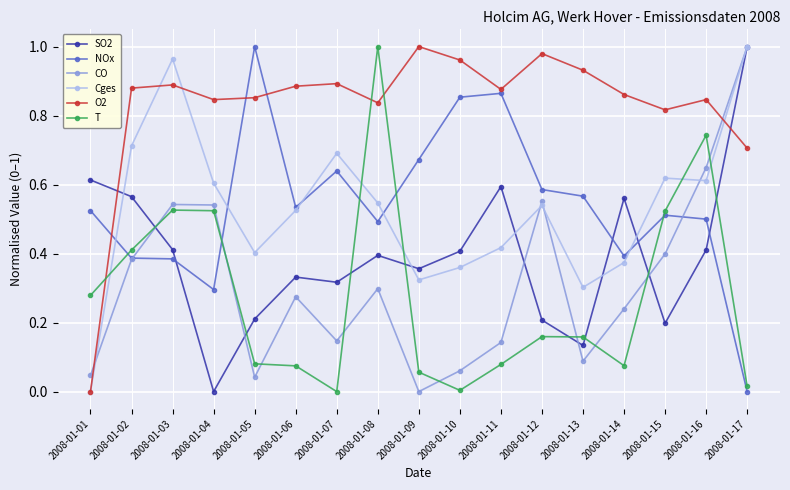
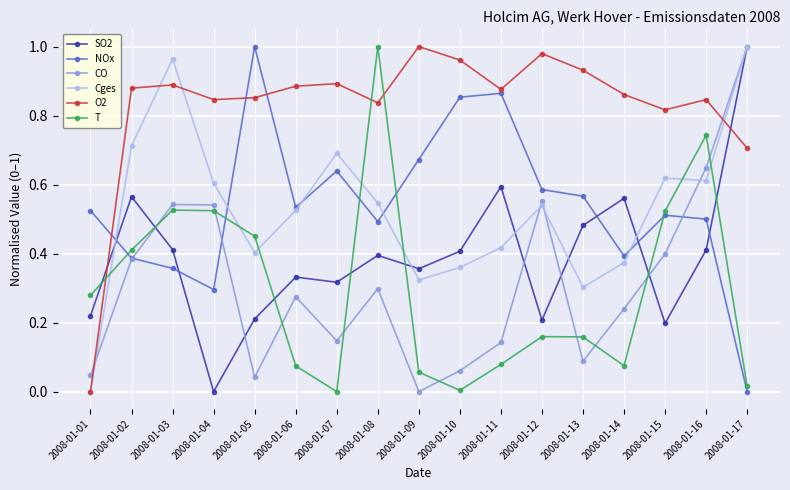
  {
    "SO2": {
-     "2008-01-01": 0.61,
+     "2008-01-01": 0.22,
      "2008-01-02": 0.57,
      "2008-01-03": 0.41,
      "2008-01-04": 0.00,
      "2008-01-05": 0.21,
      "2008-01-06": 0.33,
      "2008-01-07": 0.32,
      "2008-01-08": 0.39,
      "2008-01-09": 0.36,
      "2008-01-10": 0.41,
      "2008-01-11": 0.59,
      "2008-01-12": 0.21,
-     "2008-01-13": 0.13,
+     "2008-01-13": 0.48,
      "2008-01-14": 0.56,
      "2008-01-15": 0.20,
      "2008-01-16": 0.41
    },
    "NOx": {
      "2008-01-01": 0.52,
-     "2008-01-03": 0.38,
+     "2008-01-03": 0.36,
      "2008-01-04": 0.30,
      "2008-01-05": 1.00,
      "2008-01-06": 0.53,
      "2008-01-07": 0.64,
      "2008-01-08": 0.49,
      "2008-01-09": 0.67,
      "2008-01-10": 0.85,
      "2008-01-11": 0.86,
      "2008-01-12": 0.59,
      "2008-01-13": 0.57,
      "2008-01-14": 0.39,
      "2008-01-15": 0.51,
      "2008-01-16": 0.50,
      "2008-01-17": 0.00
    },
    "O2": {
      "2008-01-02": 0.88,
      "2008-01-03": 0.89,
      "2008-01-04": 0.85,
      "2008-01-05": 0.85,
      "2008-01-06": 0.89,
      "2008-01-07": 0.89,
      "2008-01-08": 0.84,
      "2008-01-09": 1.00,
      "2008-01-10": 0.96,
      "2008-01-11": 0.88,
      "2008-01-12": 0.98,
      "2008-01-13": 0.93,
      "2008-01-14": 0.86,
      "2008-01-15": 0.82,
      "2008-01-16": 0.85,
      "2008-01-17": 0.71
    },
    "T": {
      "2008-01-01": 0.28,
      "2008-01-02": 0.41,
      "2008-01-03": 0.53,
      "2008-01-04": 0.52,
-     "2008-01-05": 0.08,
+     "2008-01-05": 0.45,
      "2008-01-06": 0.07,
      "2008-01-07": 0.00,
      "2008-01-08": 1.00,
      "2008-01-09": 0.06,
      "2008-01-10": 0.00,
      "2008-01-11": 0.08,
      "2008-01-12": 0.16,
      "2008-01-13": 0.16,
      "2008-01-14": 0.08,
      "2008-01-15": 0.52,
      "2008-01-16": 0.74,
      "2008-01-17": 0.02
    }
  }
